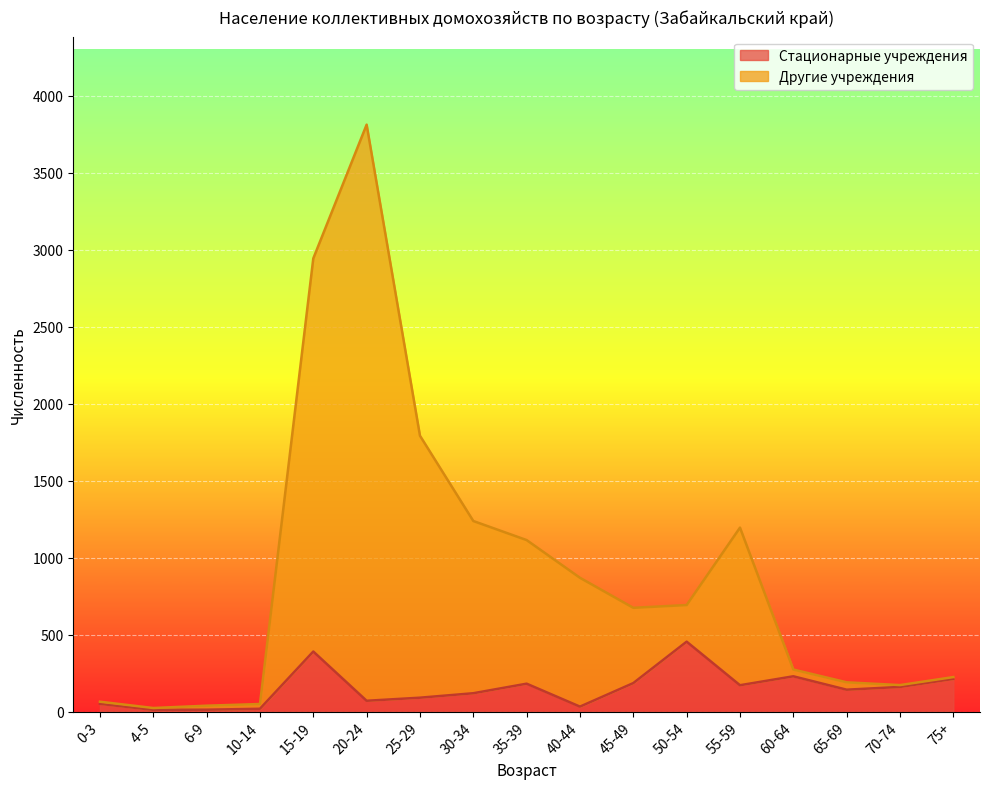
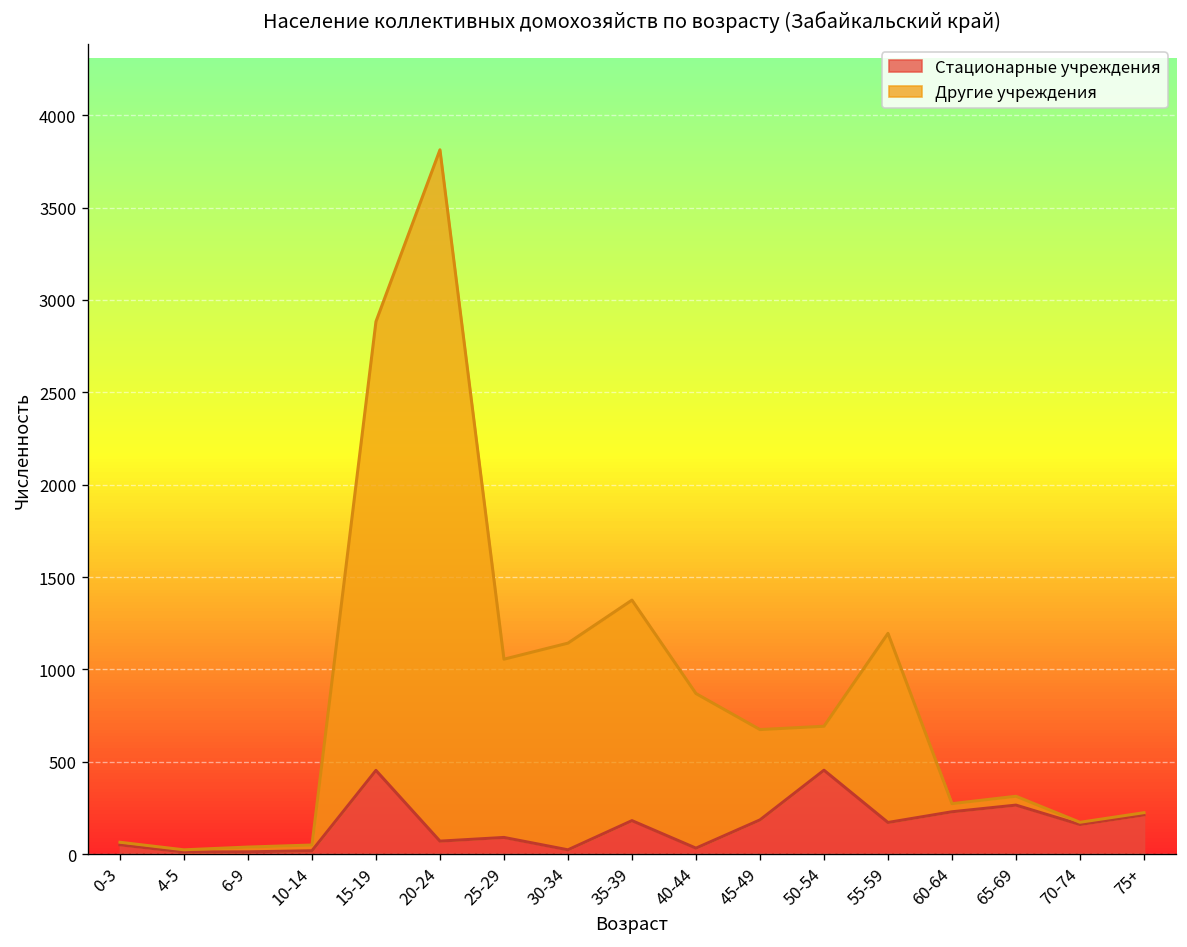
  {
    "Стационарные учреждения": {
      "6-9": 10,
      "10-14": 20,
-     "15-19": 390,
+     "15-19": 450,
      "20-24": 70,
      "25-29": 90,
-     "30-34": 120,
+     "30-34": 20,
      "35-39": 180,
      "40-44": 30,
      "45-49": 190,
      "50-54": 450,
      "55-59": 170,
      "60-64": 230,
-     "65-69": 140
+     "65-69": 270
    },
    "Другие учреждения": {
      "6-9": 30,
      "10-14": 30,
-     "15-19": 2550,
+     "15-19": 2430,
      "20-24": 3740,
-     "25-29": 1700,
+     "25-29": 970,
      "30-34": 1120,
-     "35-39": 930,
+     "35-39": 1190,
      "40-44": 840,
      "45-49": 490,
      "50-54": 240,
      "55-59": 1020,
      "60-64": 40,
      "65-69": 50
    }
  }
